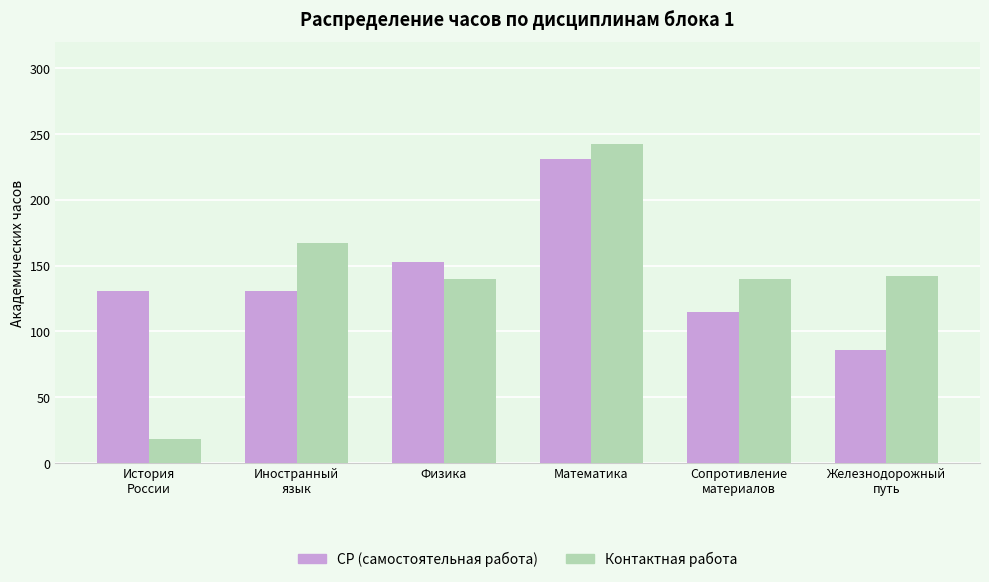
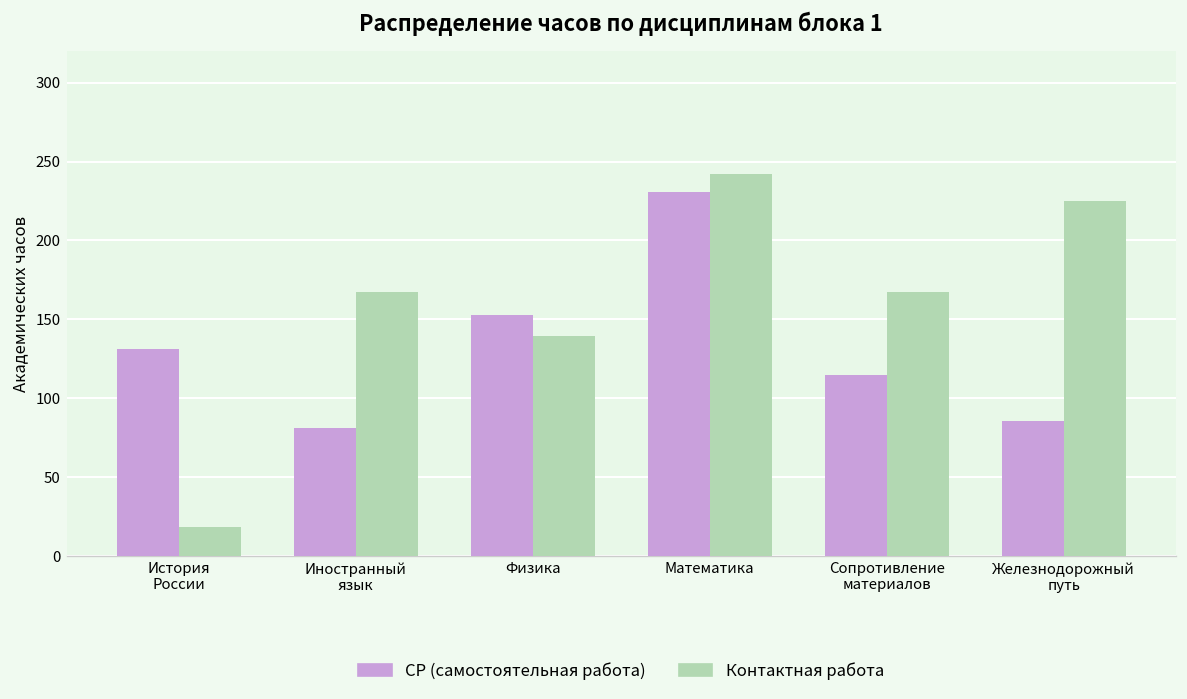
  {
    "СР (самостоятельная работа)": {
      "История России": 131,
-     "Иностранный язык": 131,
+     "Иностранный язык": 81,
      "Физика": 153,
      "Математика": 231,
      "Сопротивление материалов": 115,
      "Железнодорожный путь": 86
    },
    "Контактная работа": {
      "История России": 19,
      "Иностранный язык": 168,
      "Физика": 140,
      "Математика": 242,
-     "Сопротивление материалов": 140,
-     "Железнодорожный путь": 142
+     "Сопротивление материалов": 167,
+     "Железнодорожный путь": 225
    }
  }
